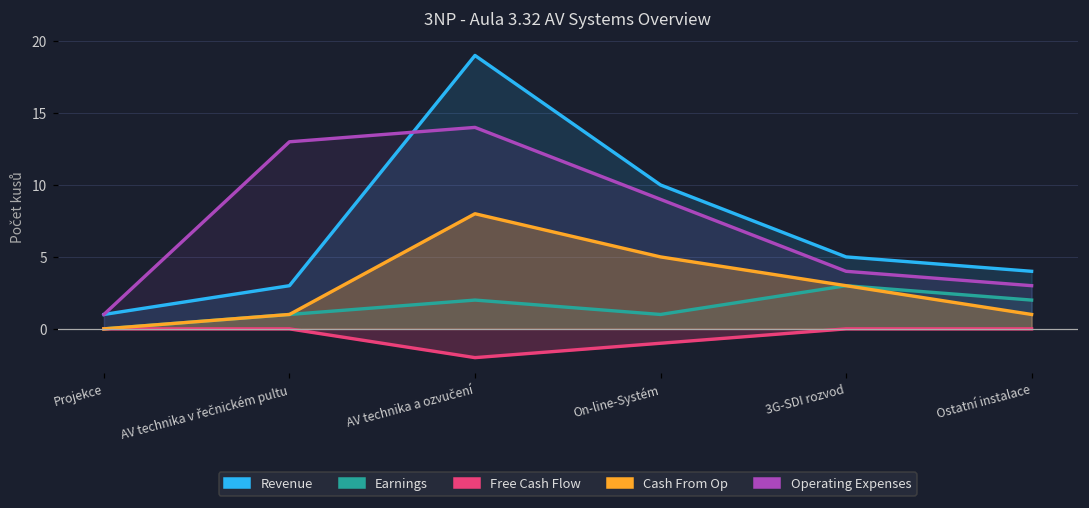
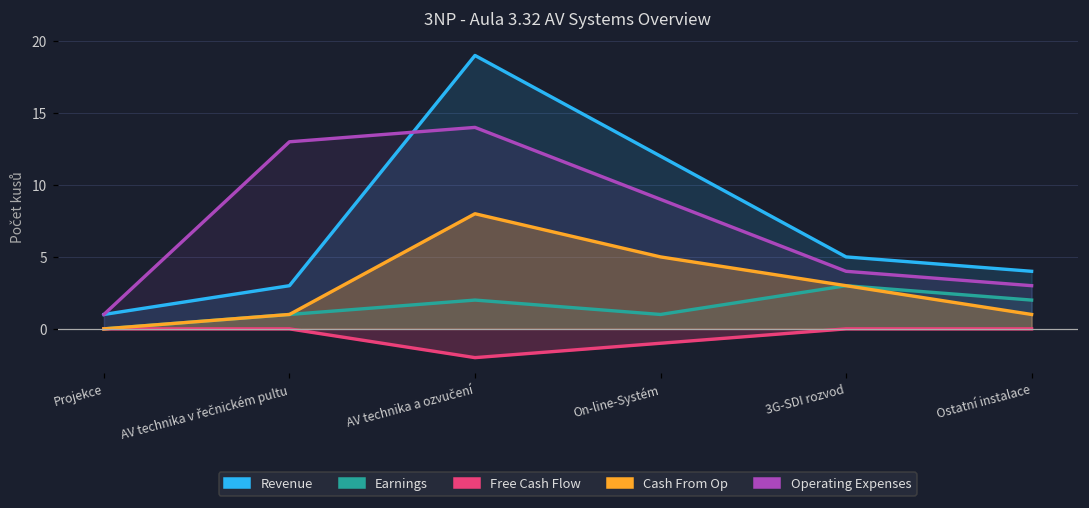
  {
    "Revenue": {
      "AV technika v řečnickém pultu": 3,
      "AV technika a ozvučení": 19,
-     "On-line-Systém": 10,
+     "On-line-Systém": 12,
      "3G-SDI rozvod": 5,
      "Ostatní instalace": 4
    },
    "Earnings": {
      "AV technika a ozvučení": 2,
      "On-line-Systém": 1,
      "Ostatní instalace": 2
    },
    "Cash From Op": {
      "AV technika a ozvučení": 8,
      "On-line-Systém": 5,
      "Ostatní instalace": 1
    },
    "Operating Expenses": {
      "AV technika v řečnickém pultu": 13,
      "AV technika a ozvučení": 14,
      "On-line-Systém": 9,
      "3G-SDI rozvod": 4,
      "Ostatní instalace": 3
    }
  }
